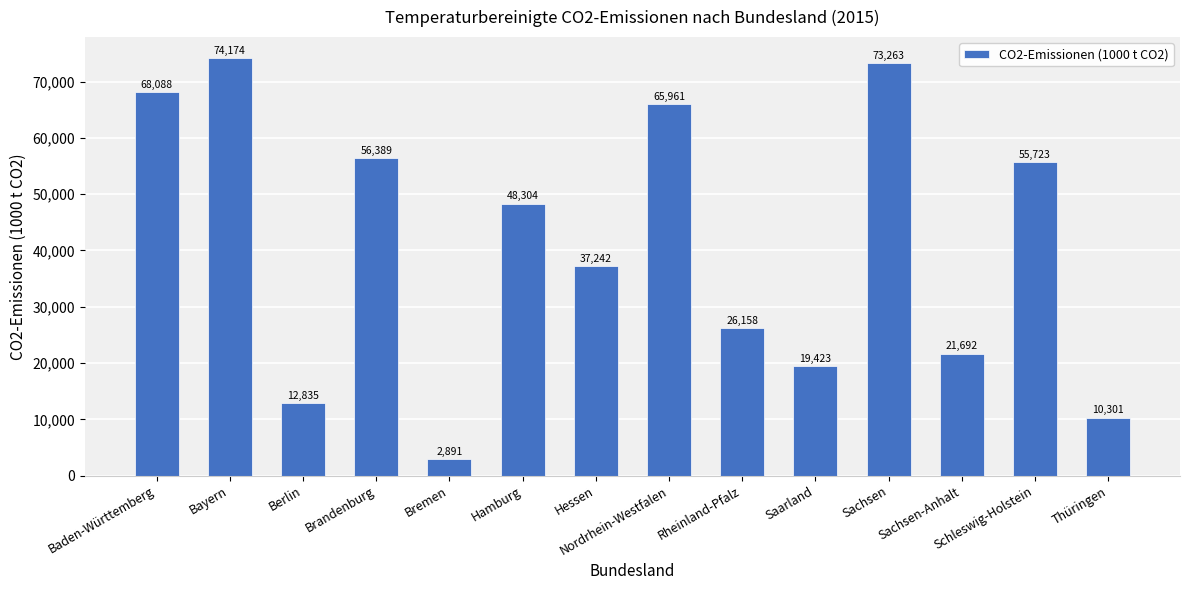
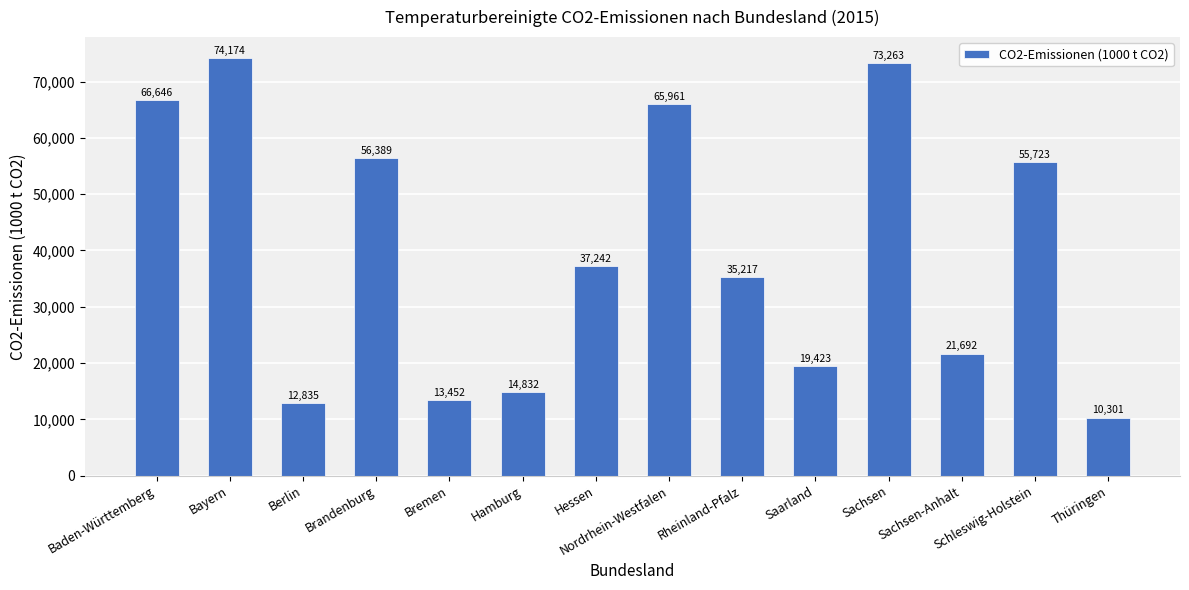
  {
-   "Baden-Württemberg": "68,088",
+   "Baden-Württemberg": "66,646",
    "Bayern": "74,174",
    "Berlin": "12,835",
    "Brandenburg": "56,389",
-   "Bremen": "2,891",
-   "Hamburg": "48,304",
+   "Bremen": "13,452",
+   "Hamburg": "14,832",
    "Hessen": "37,242",
    "Nordrhein-Westfalen": "65,961",
-   "Rheinland-Pfalz": "26,158",
+   "Rheinland-Pfalz": "35,217",
    "Saarland": "19,423",
    "Sachsen": "73,263",
    "Sachsen-Anhalt": "21,692",
    "Schleswig-Holstein": "55,723",
    "Thüringen": "10,301"
  }
